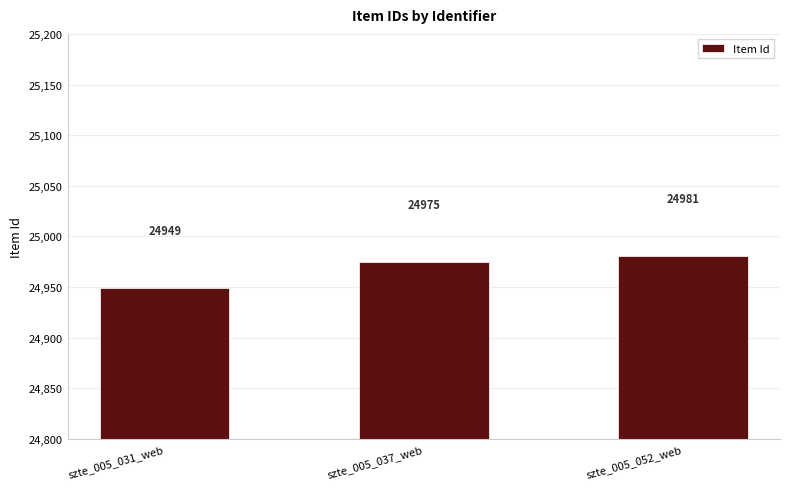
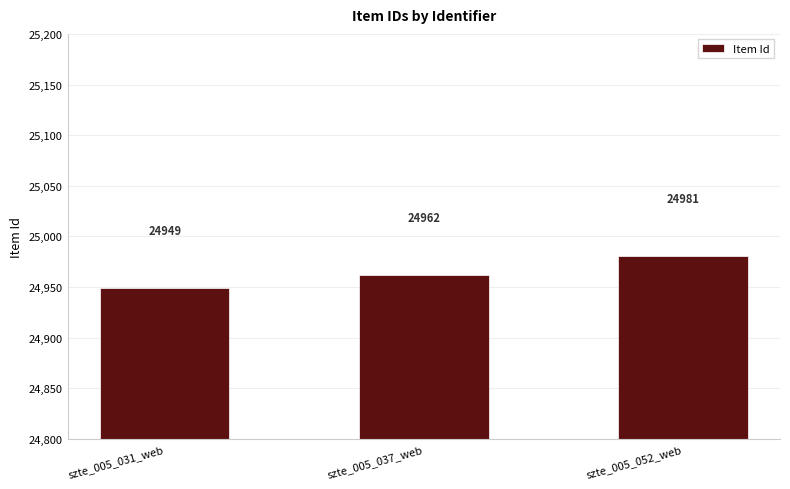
  {
-   "szte_005_037_web": 24975
+   "szte_005_037_web": 24962
  }
